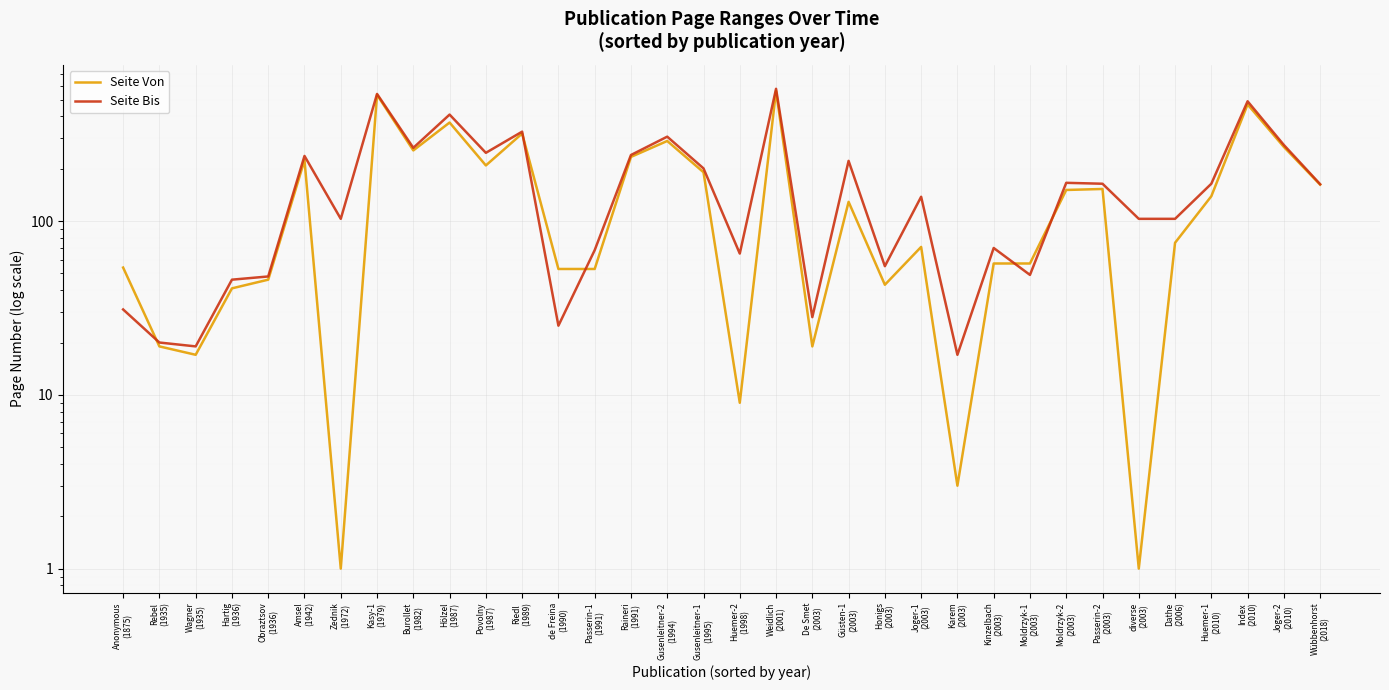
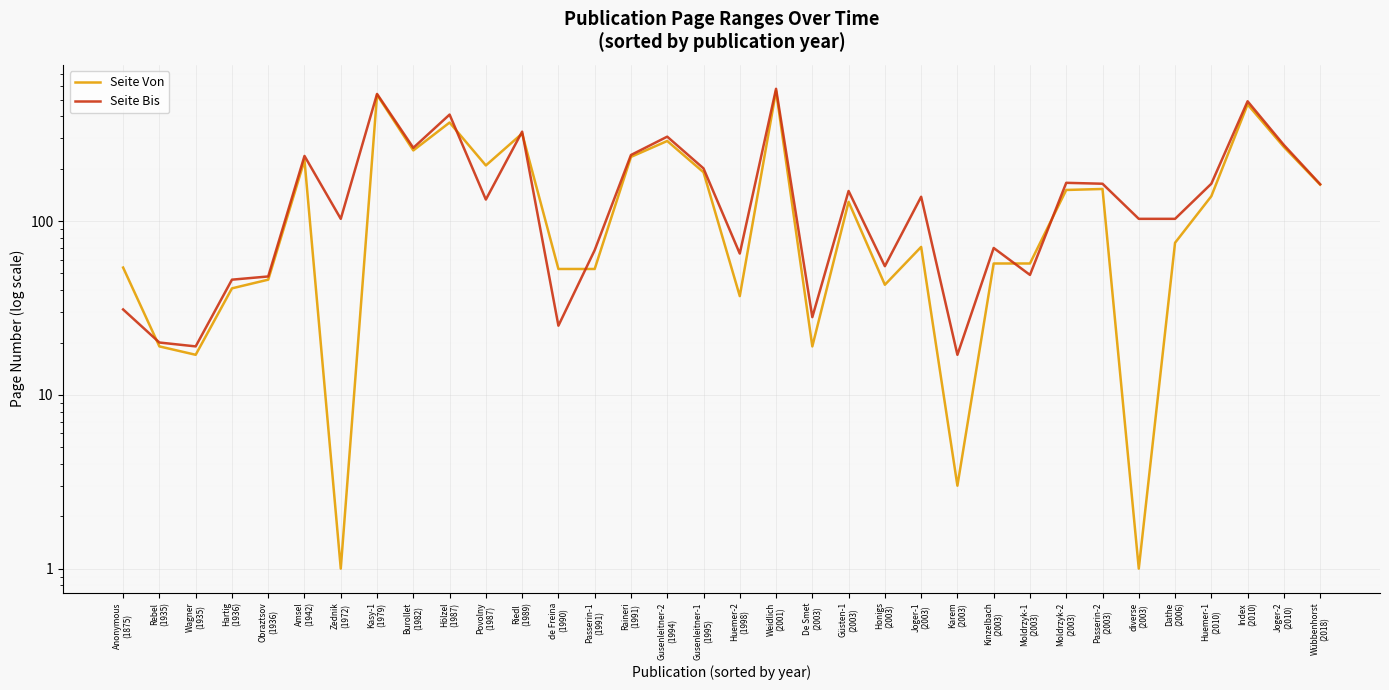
  {
    "Seite Von": {
      "Anonymous (1875)": 54,
      "Rebel (1935)": 19,
      "Wagner (1935)": 17,
      "Hartig (1936)": 41,
      "Obraztsov (1936)": 46,
      "Amsel (1942)": 220,
      "Zednik (1972)": 1,
      "Burollet (1982)": 260,
      "Hölzel (1987)": 370,
      "Povolny (1987)": 210,
      "de Freina (1990)": 53,
      "Passerin-1 (1991)": 53,
      "Gusenleitner-2 (1994)": 290,
      "Gusenleitner-1 (1995)": 190,
-     "Huemer-2 (1998)": 9,
+     "Huemer-2 (1998)": 37,
      "De Smet (2003)": 19,
      "Güsten-1 (2003)": 130,
      "Honigs (2003)": 43,
      "Joger-1 (2003)": 71,
      "Karem (2003)": 3,
      "Kinzelbach (2003)": 57,
      "Moldrzyk-1 (2003)": 57,
      "Moldrzyk-2 (2003)": 150,
      "Passerin-2 (2003)": 150,
      "diverse (2003)": 1,
      "Dathe (2006)": 75,
      "Huemer-1 (2010)": 140,
      "Index (2010)": 470
    },
    "Seite Bis": {
      "Anonymous (1875)": 31,
      "Rebel (1935)": 20,
      "Wagner (1935)": 19,
      "Hartig (1936)": 46,
      "Obraztsov (1936)": 48,
      "Amsel (1942)": 240,
      "Zednik (1972)": 100,
      "Burollet (1982)": 260,
      "Hölzel (1987)": 410,
-     "Povolny (1987)": 250,
+     "Povolny (1987)": 130,
      "de Freina (1990)": 25,
      "Passerin-1 (1991)": 68,
      "Gusenleitner-2 (1994)": 310,
      "Gusenleitner-1 (1995)": 200,
      "Huemer-2 (1998)": 65,
      "De Smet (2003)": 28,
-     "Güsten-1 (2003)": 220,
+     "Güsten-1 (2003)": 150,
      "Honigs (2003)": 55,
      "Joger-1 (2003)": 140,
      "Karem (2003)": 17,
      "Kinzelbach (2003)": 70,
      "Moldrzyk-1 (2003)": 49,
      "Moldrzyk-2 (2003)": 170,
      "Passerin-2 (2003)": 160,
      "diverse (2003)": 100,
      "Dathe (2006)": 100,
      "Huemer-1 (2010)": 160,
      "Index (2010)": 490
    }
  }
